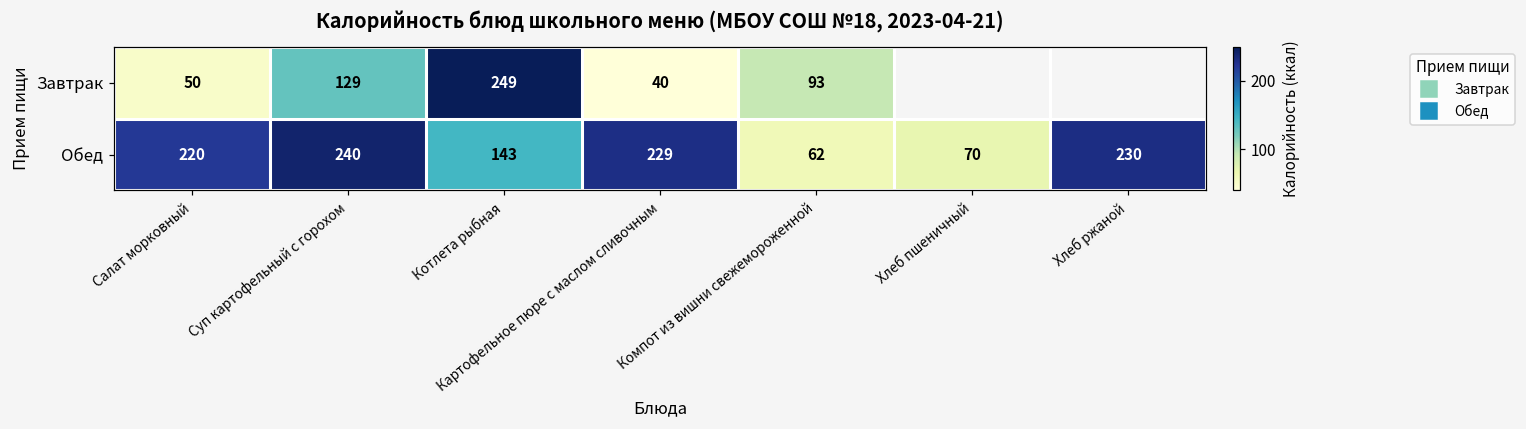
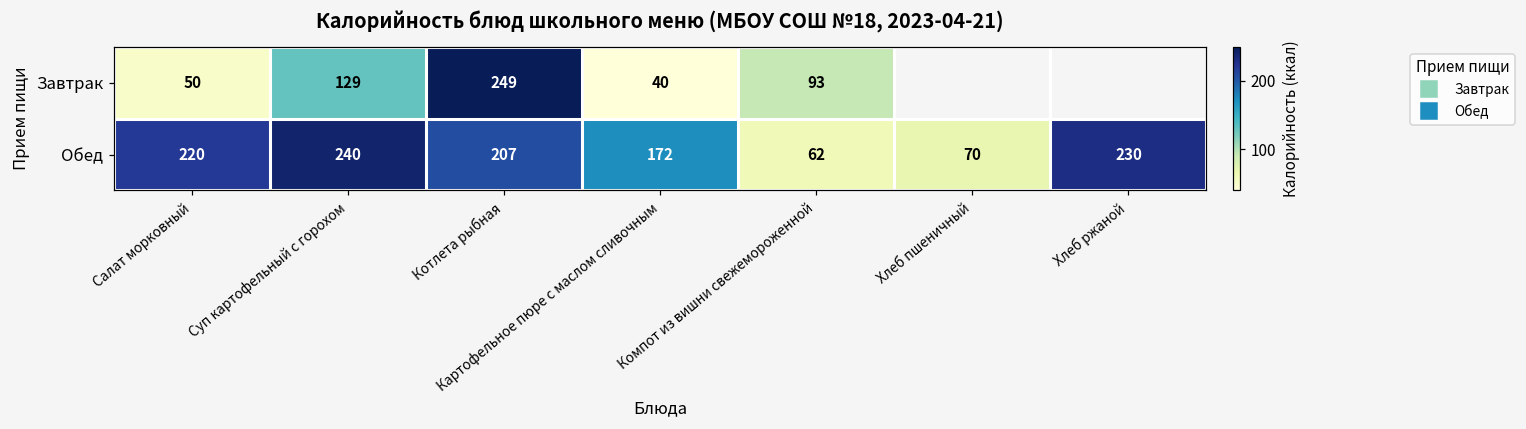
  {
    "Завтрак": {
      "Салат морковный": 50,
      "Суп картофельный с горохом": 129,
      "Котлета рыбная": 249,
      "Картофельное пюре с маслом сливочным": 40,
      "Компот из вишни свежемороженной": 93
    },
    "Обед": {
      "Салат морковный": 220,
      "Суп картофельный с горохом": 240,
-     "Котлета рыбная": 143,
-     "Картофельное пюре с маслом сливочным": 229,
+     "Котлета рыбная": 207,
+     "Картофельное пюре с маслом сливочным": 172,
      "Компот из вишни свежемороженной": 62,
      "Хлеб пшеничный": 70,
      "Хлеб ржаной": 230
    }
  }
